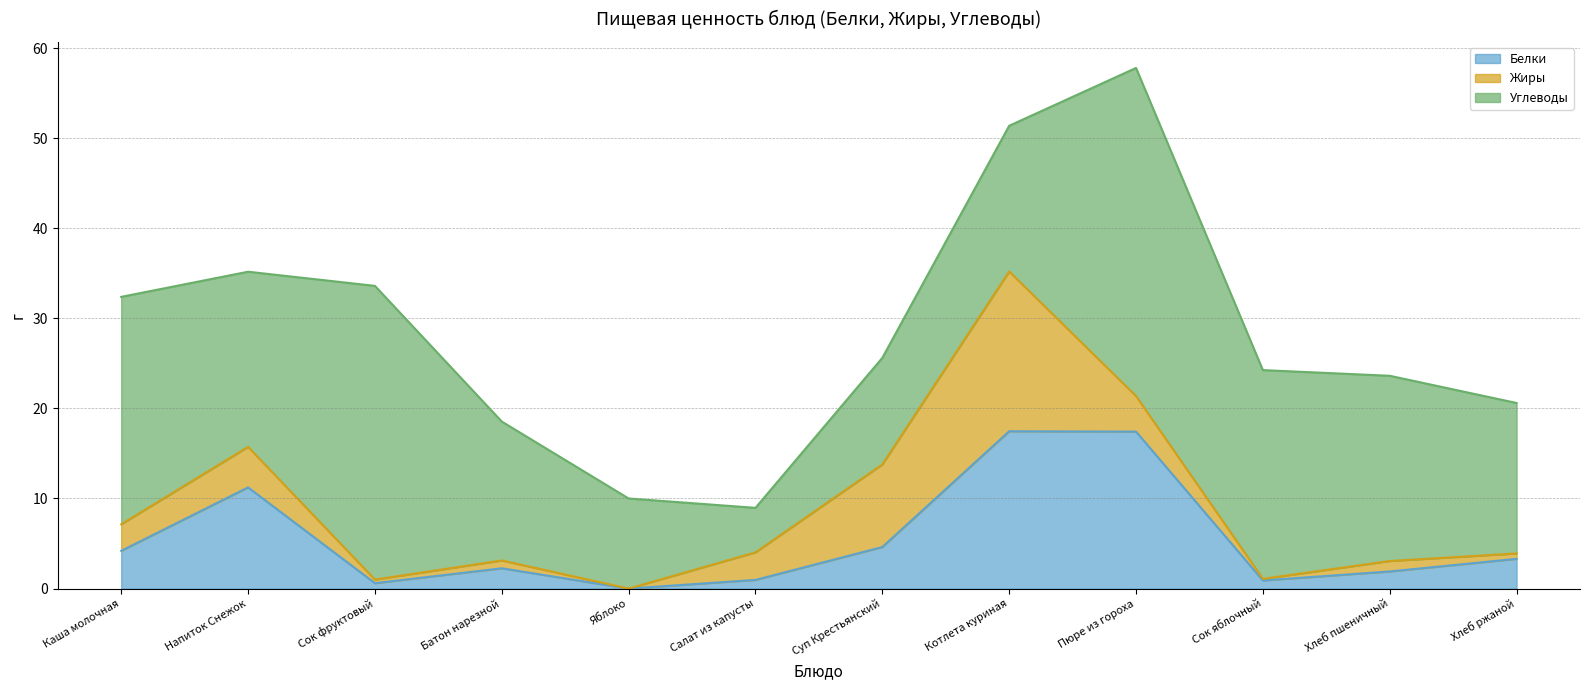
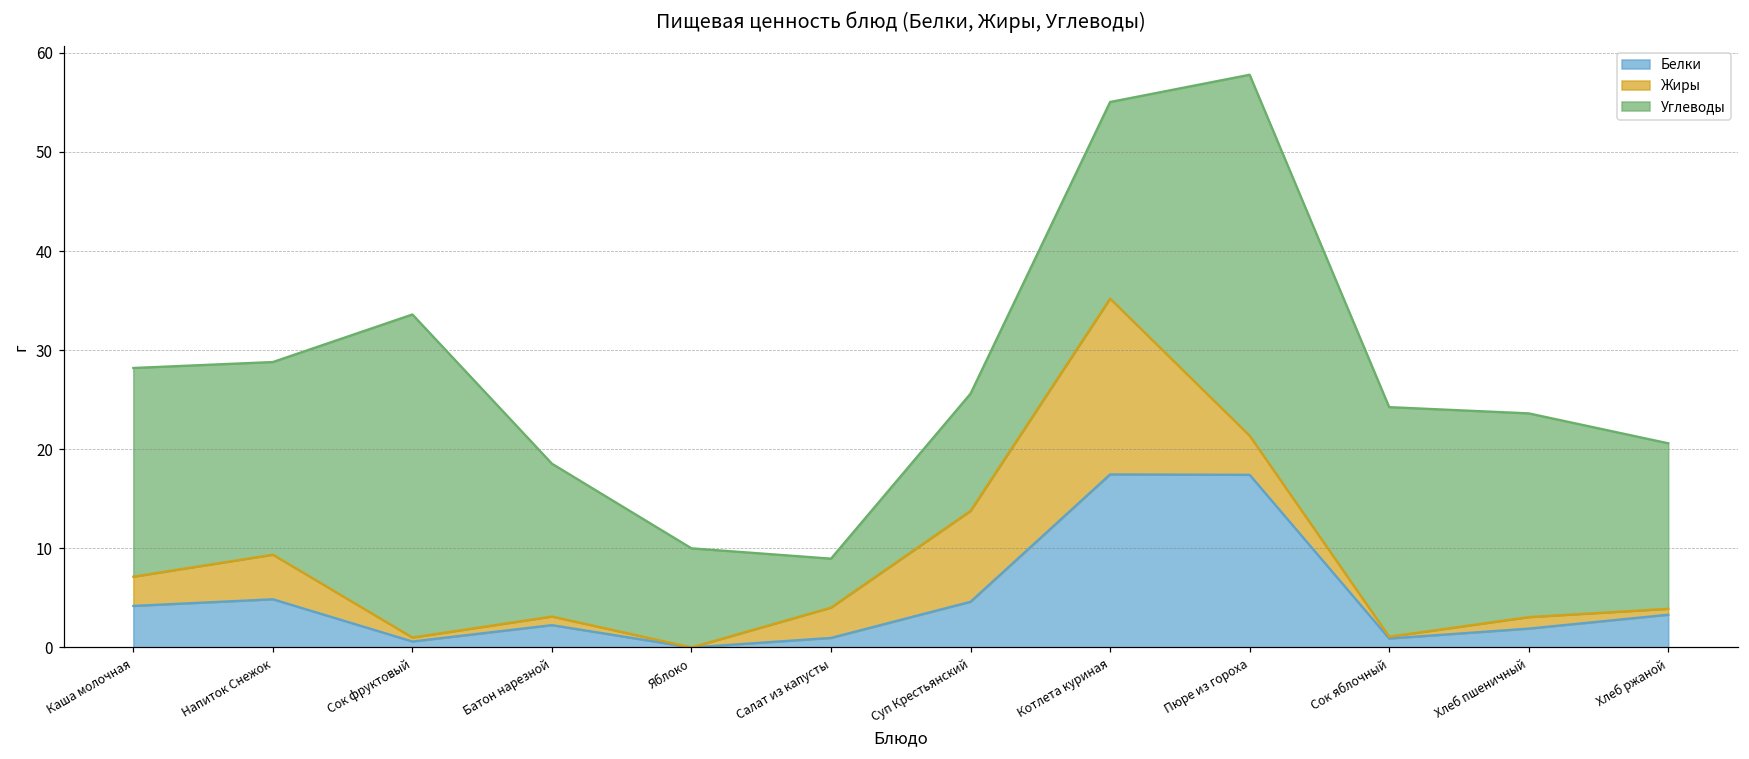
  {
    "Белки": {
      "Каша молочная": 4,
-     "Напиток Снежок": 11,
+     "Напиток Снежок": 5,
      "Сок фруктовый": 1,
      "Батон нарезной": 2,
      "Салат из капусты": 1,
      "Суп Крестьянский": 5,
      "Котлета куриная": 17,
      "Пюре из гороха": 17,
      "Хлеб пшеничный": 2,
      "Хлеб ржаной": 3
    },
    "Жиры": {
      "Каша молочная": 3,
      "Напиток Снежок": 5,
      "Сок фруктовый": 0,
      "Батон нарезной": 1,
      "Салат из капусты": 3,
      "Суп Крестьянский": 9,
      "Котлета куриная": 18,
      "Пюре из гороха": 4,
      "Хлеб пшеничный": 1,
      "Хлеб ржаной": 1
    },
    "Углеводы": {
-     "Каша молочная": 25,
+     "Каша молочная": 21,
      "Напиток Снежок": 19,
      "Сок фруктовый": 33,
      "Батон нарезной": 15,
      "Яблоко": 10,
      "Салат из капусты": 5,
      "Суп Крестьянский": 12,
-     "Котлета куриная": 16,
+     "Котлета куриная": 20,
      "Пюре из гороха": 36,
      "Сок яблочный": 23,
      "Хлеб пшеничный": 21,
      "Хлеб ржаной": 17
    }
  }
